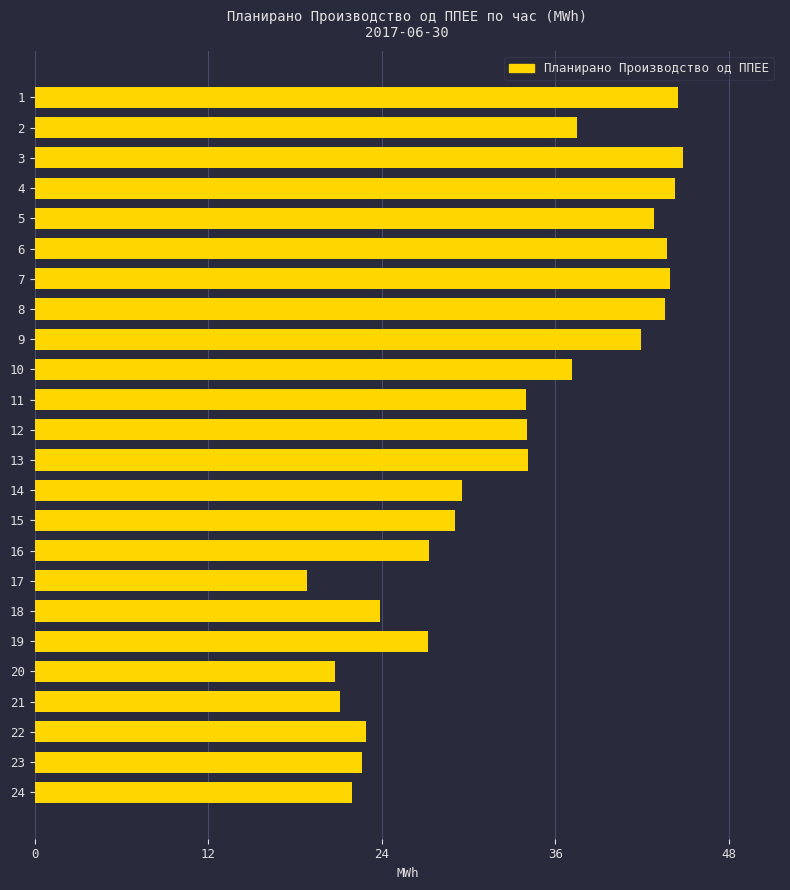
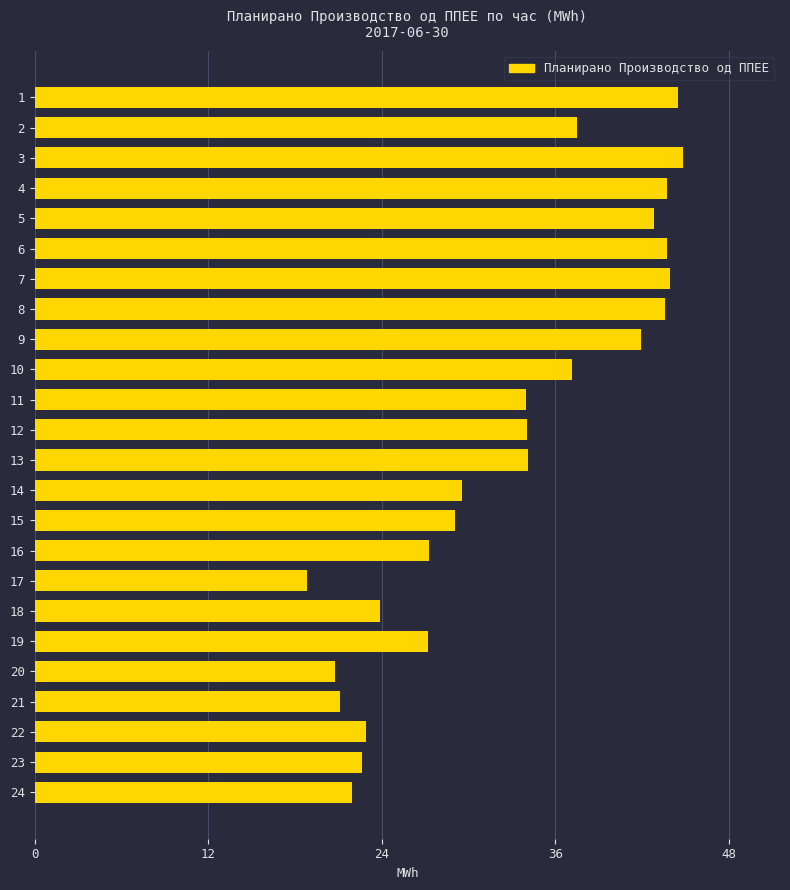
  {
    "1": 44.5,
    "2": 37.5,
    "3": 44.8,
-   "4": 44.3,
+   "4": 43.7,
    "5": 42.8,
    "6": 43.7,
    "7": 44.0,
    "8": 43.6,
    "9": 41.9,
    "10": 37.1,
    "11": 34.0,
    "12": 34.0,
    "13": 34.1,
    "14": 29.5,
    "15": 29.1,
    "16": 27.3,
    "17": 18.8,
    "18": 23.9,
    "19": 27.2,
    "20": 20.8,
    "21": 21.1,
    "22": 22.9,
    "23": 22.6,
    "24": 21.9
  }
